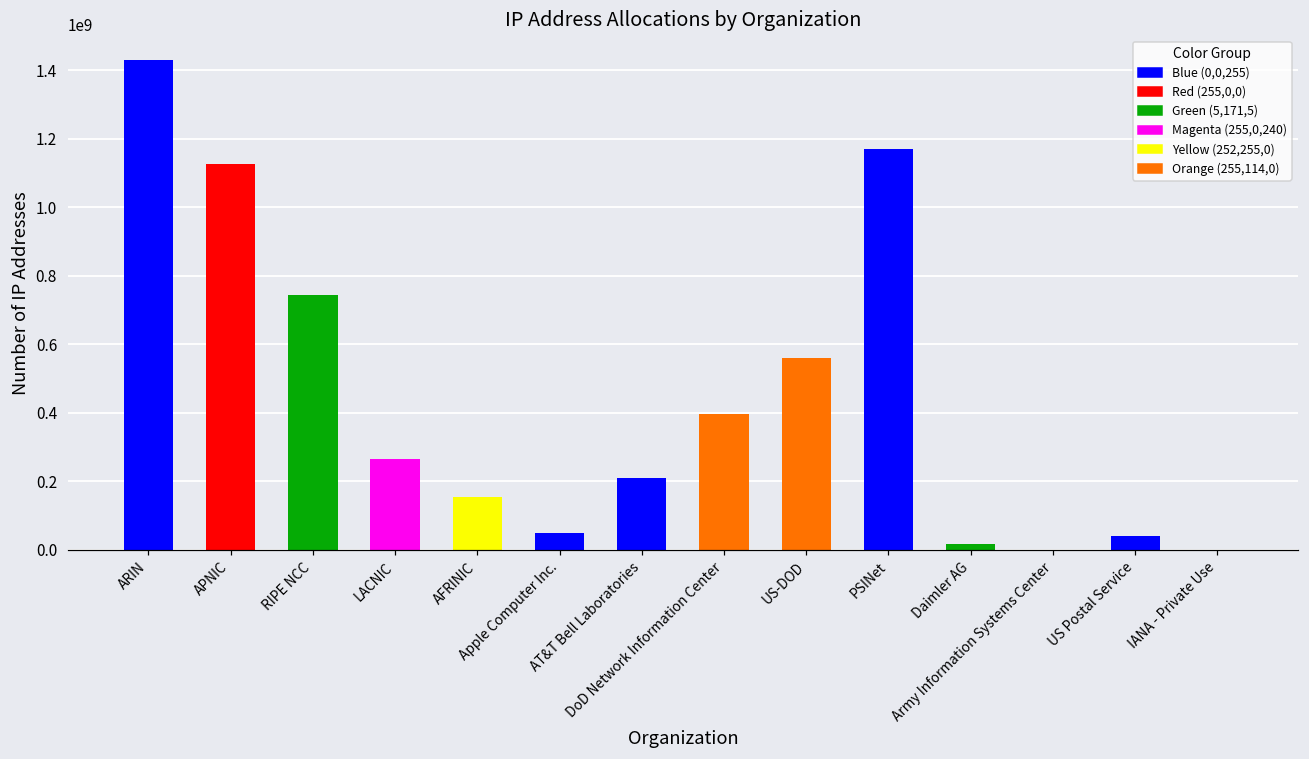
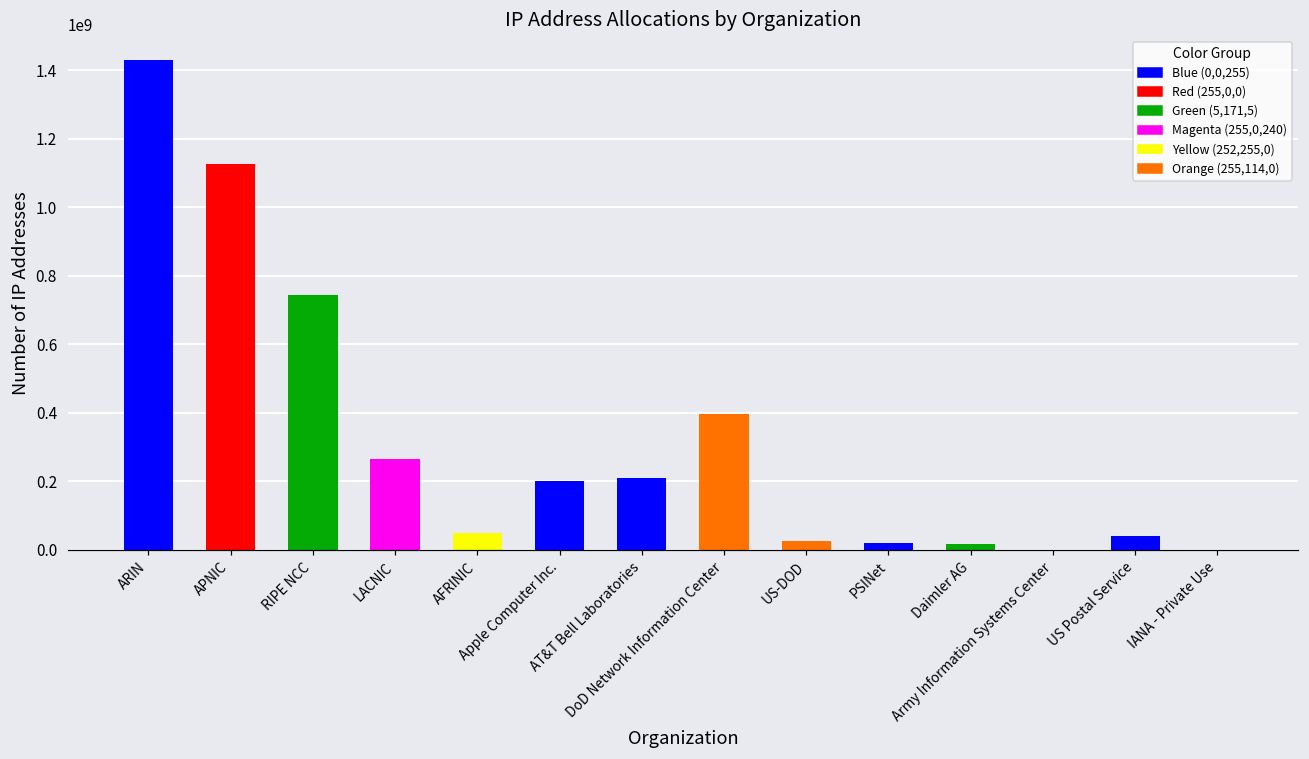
  {
    "ARIN": 1430000000,
    "APNIC": 1130000000,
    "RIPE NCC": 740000000,
    "LACNIC": 270000000,
-   "AFRINIC": 150000000,
-   "Apple Computer Inc.": 50000000,
+   "AFRINIC": 50000000,
+   "Apple Computer Inc.": 200000000,
    "AT&T Bell Laboratories": 210000000,
    "DoD Network Information Center": 400000000,
-   "US-DOD": 560000000,
-   "PSINet": 1170000000,
+   "US-DOD": 30000000,
+   "PSINet": 20000000,
    "Daimler AG": 20000000,
    "US Postal Service": 40000000
  }
